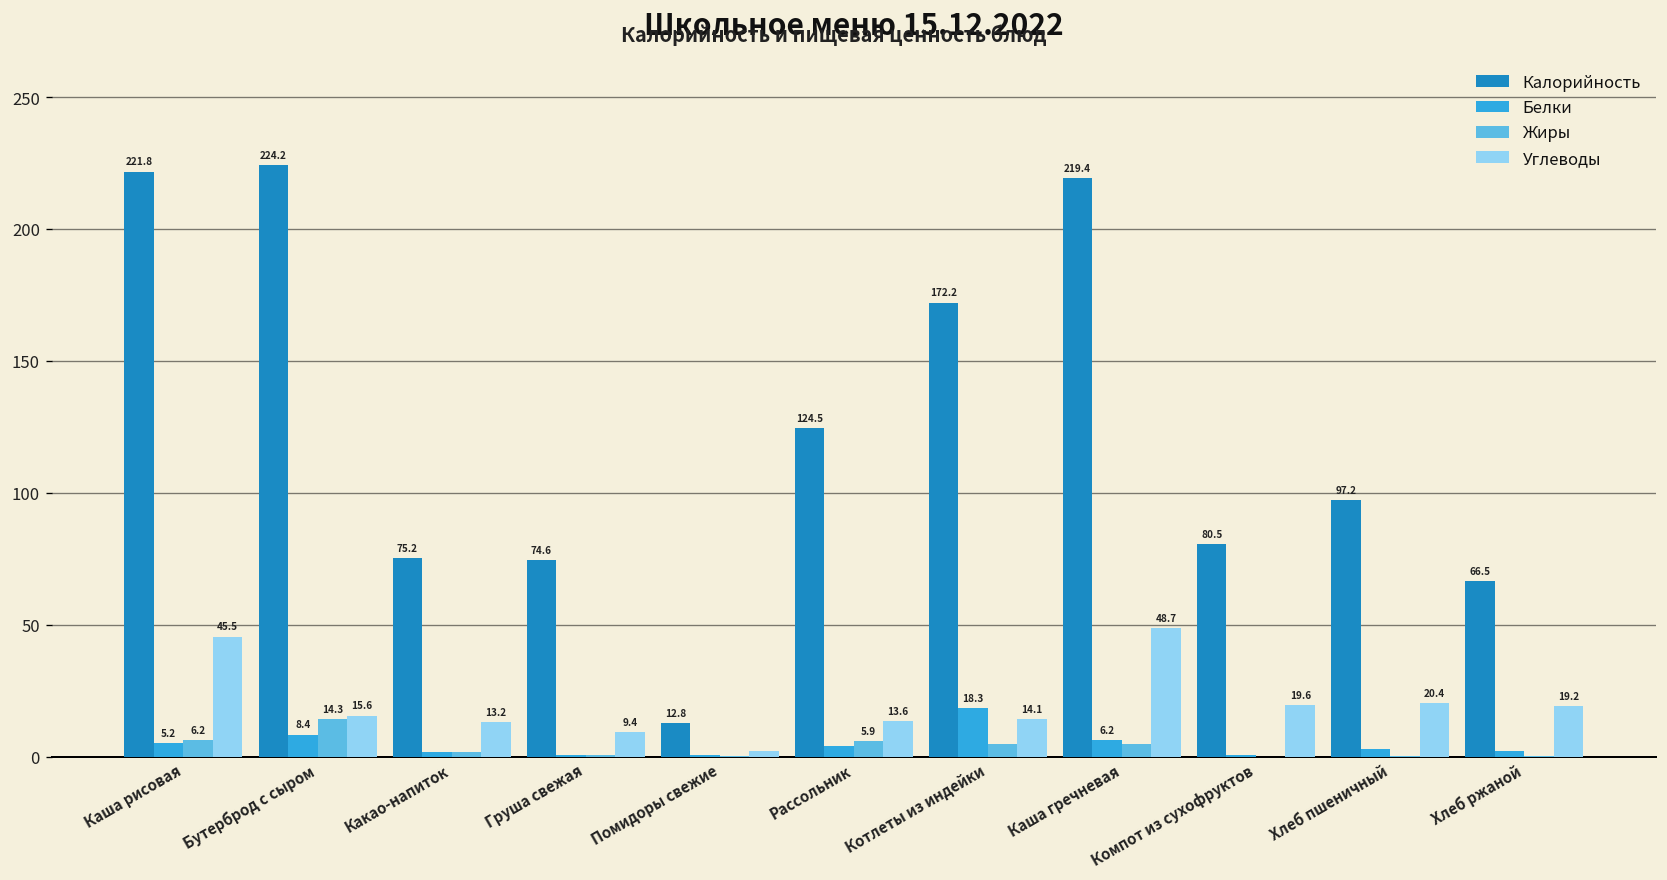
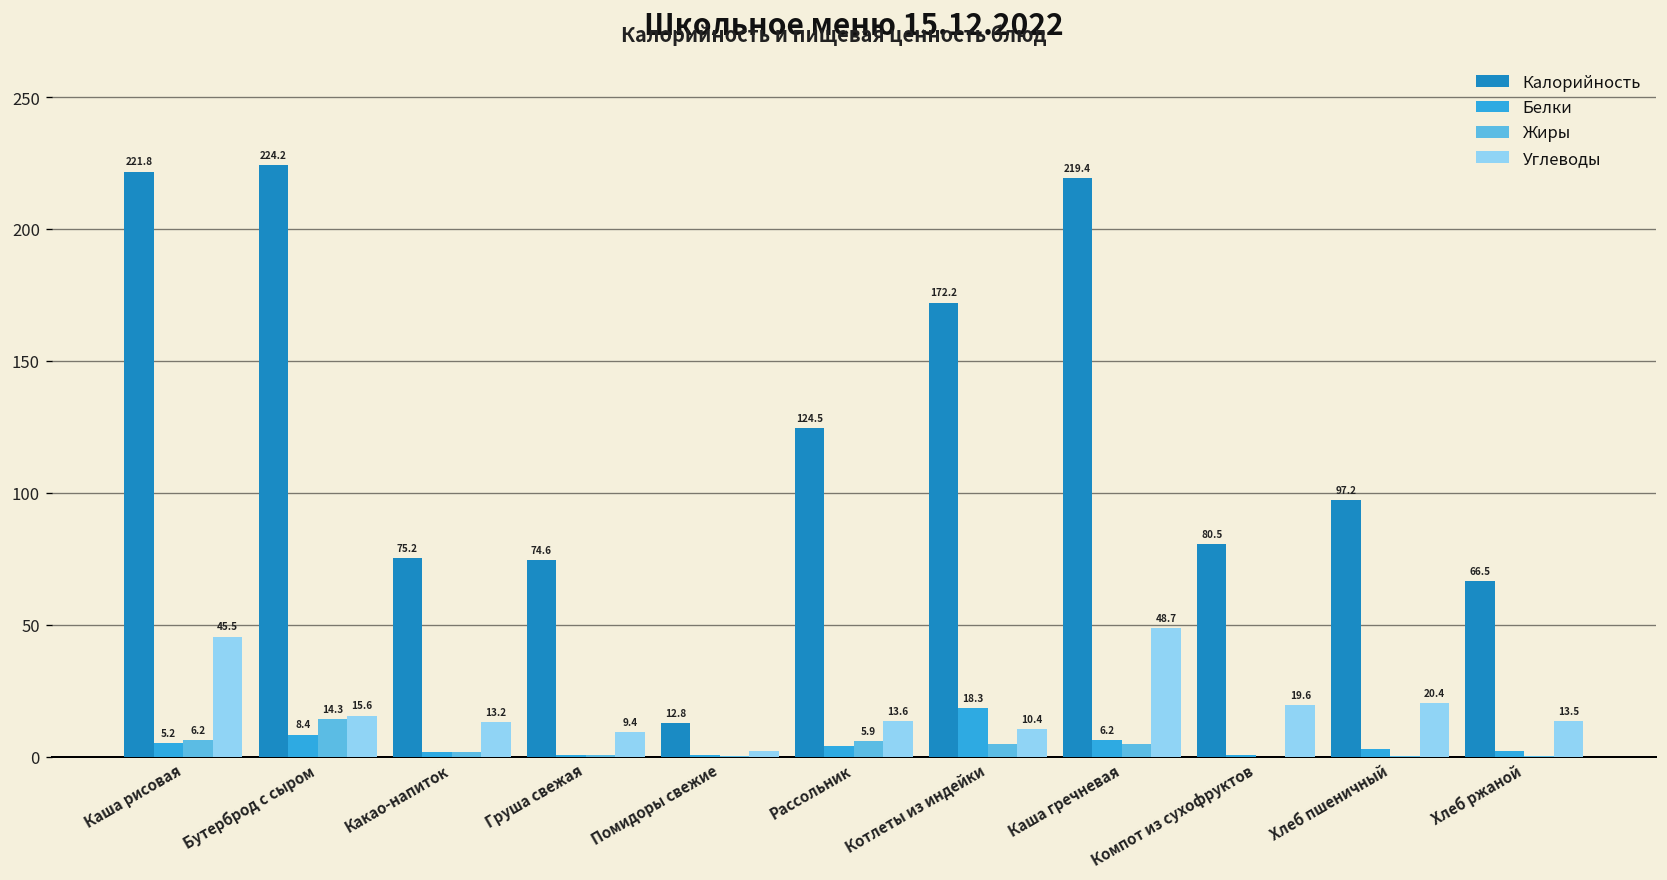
  {
    "Углеводы": {
      "Каша рисовая": 45.5,
      "Бутерброд с сыром": 15.6,
      "Какао-напиток": 13.2,
      "Груша свежая": 9.4,
      "Рассольник": 13.6,
-     "Котлеты из индейки": 14.1,
+     "Котлеты из индейки": 10.4,
      "Каша гречневая": 48.7,
      "Компот из сухофруктов": 19.6,
      "Хлеб пшеничный": 20.4,
-     "Хлеб ржаной": 19.2
+     "Хлеб ржаной": 13.5
    }
  }
